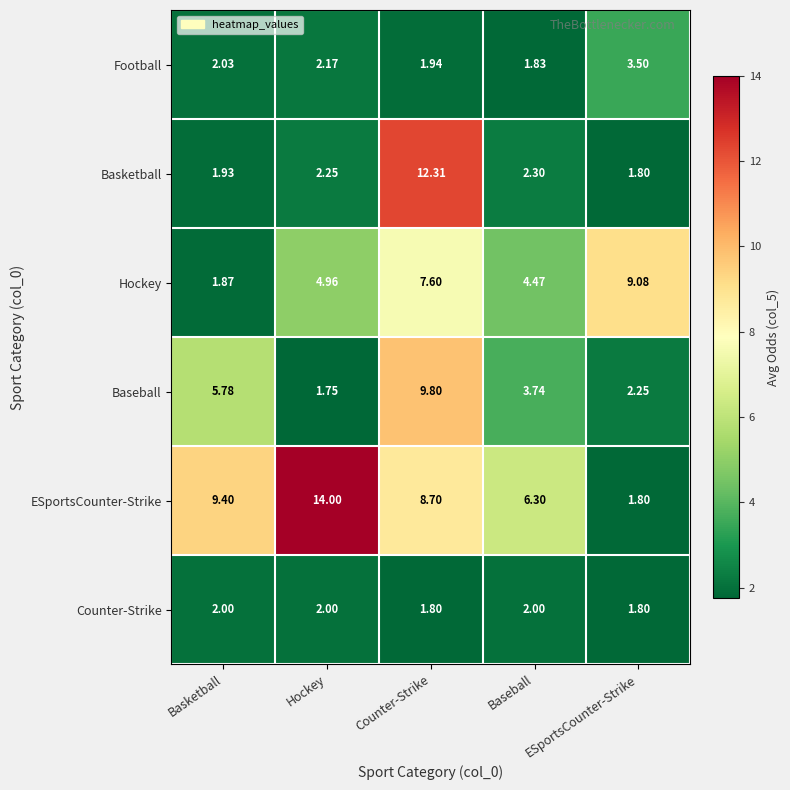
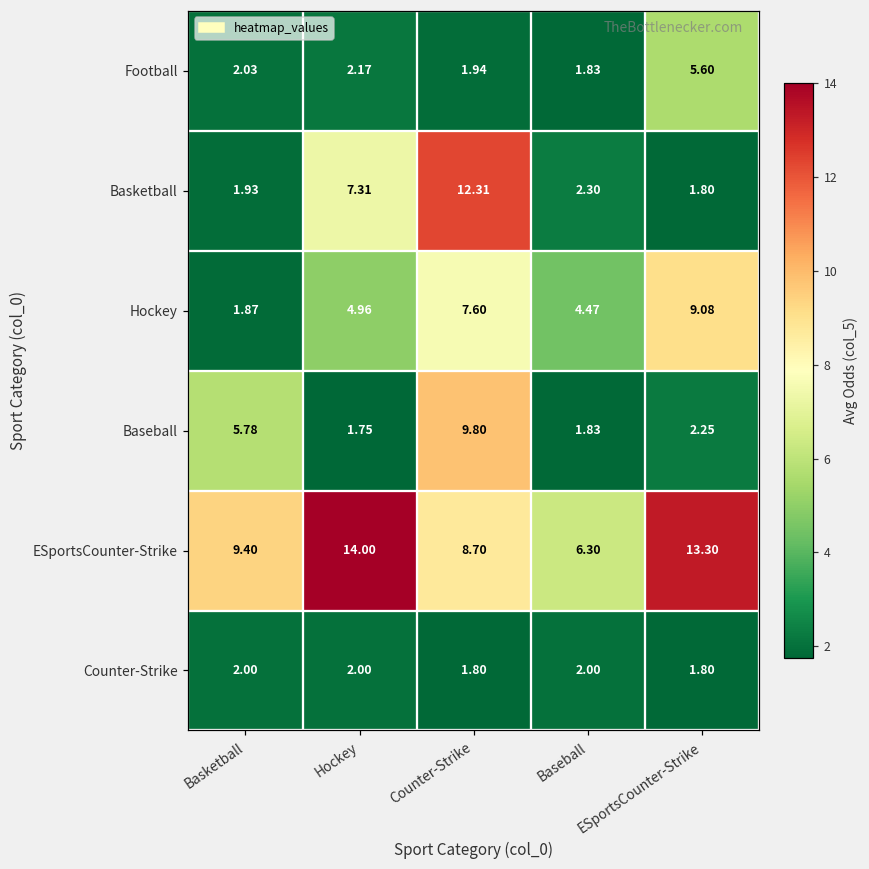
  {
    "Football": {
      "Basketball": 2.03,
      "Hockey": 2.17,
      "Counter-Strike": 1.94,
      "Baseball": 1.83,
-     "ESportsCounter-Strike": 3.50
+     "ESportsCounter-Strike": 5.60
    },
    "Basketball": {
      "Basketball": 1.93,
-     "Hockey": 2.25,
+     "Hockey": 7.31,
      "Counter-Strike": 12.31,
      "Baseball": 2.30,
      "ESportsCounter-Strike": 1.80
    },
    "Hockey": {
      "Basketball": 1.87,
      "Hockey": 4.96,
      "Counter-Strike": 7.60,
      "Baseball": 4.47,
      "ESportsCounter-Strike": 9.08
    },
    "Baseball": {
      "Basketball": 5.78,
      "Hockey": 1.75,
      "Counter-Strike": 9.80,
-     "Baseball": 3.74,
+     "Baseball": 1.83,
      "ESportsCounter-Strike": 2.25
    },
    "ESportsCounter-Strike": {
      "Basketball": 9.40,
      "Hockey": 14.00,
      "Counter-Strike": 8.70,
      "Baseball": 6.30,
-     "ESportsCounter-Strike": 1.80
+     "ESportsCounter-Strike": 13.30
    },
    "Counter-Strike": {
      "Basketball": 2.00,
      "Hockey": 2.00,
      "Counter-Strike": 1.80,
      "Baseball": 2.00,
      "ESportsCounter-Strike": 1.80
    }
  }
